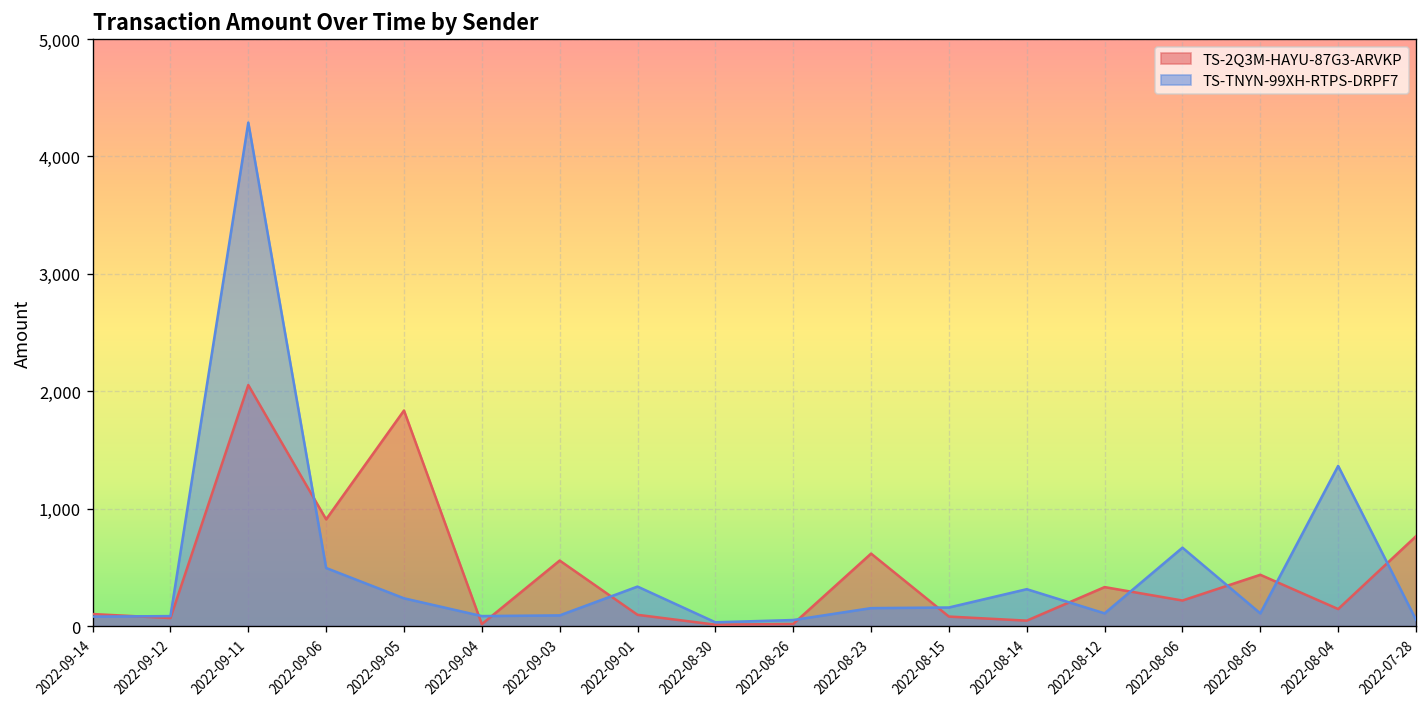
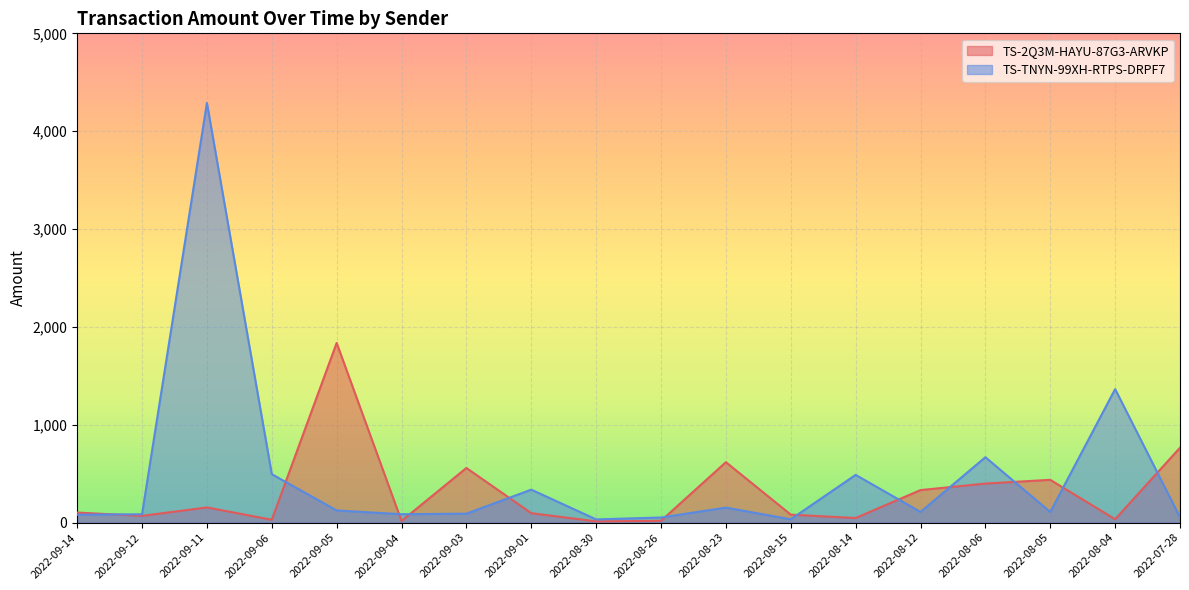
  {
    "TS-2Q3M-HAYU-87G3-ARVKP": {
-     "2022-09-11": "2,100",
-     "2022-09-06": "900",
+     "2022-09-11": "200",
+     "2022-09-06": "0",
      "2022-09-05": "1,800",
      "2022-09-04": "0",
      "2022-09-03": "600",
      "2022-09-01": "100",
      "2022-08-26": "0",
      "2022-08-23": "600",
      "2022-08-15": "100",
      "2022-08-14": "0",
      "2022-08-12": "300",
-     "2022-08-06": "200",
+     "2022-08-06": "400",
      "2022-08-05": "400",
-     "2022-08-04": "100",
+     "2022-08-04": "0",
      "2022-07-28": "800"
    },
    "TS-TNYN-99XH-RTPS-DRPF7": {
      "2022-09-11": "4,300",
      "2022-09-06": "500",
-     "2022-09-05": "200",
+     "2022-09-05": "100",
      "2022-09-04": "100",
      "2022-09-03": "100",
      "2022-09-01": "300",
      "2022-08-26": "100",
      "2022-08-23": "200",
-     "2022-08-15": "200",
-     "2022-08-14": "300",
+     "2022-08-15": "0",
+     "2022-08-14": "500",
      "2022-08-12": "100",
      "2022-08-06": "700",
      "2022-08-05": "100",
      "2022-08-04": "1,400",
      "2022-07-28": "100"
    }
  }
